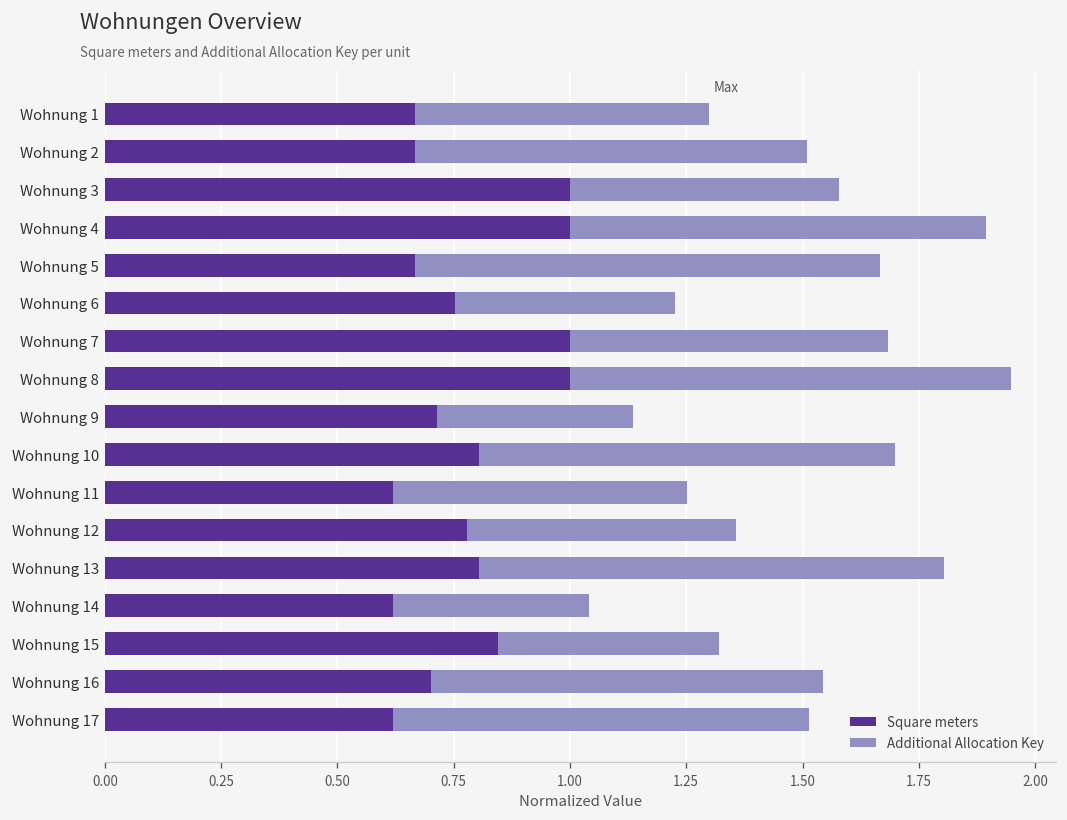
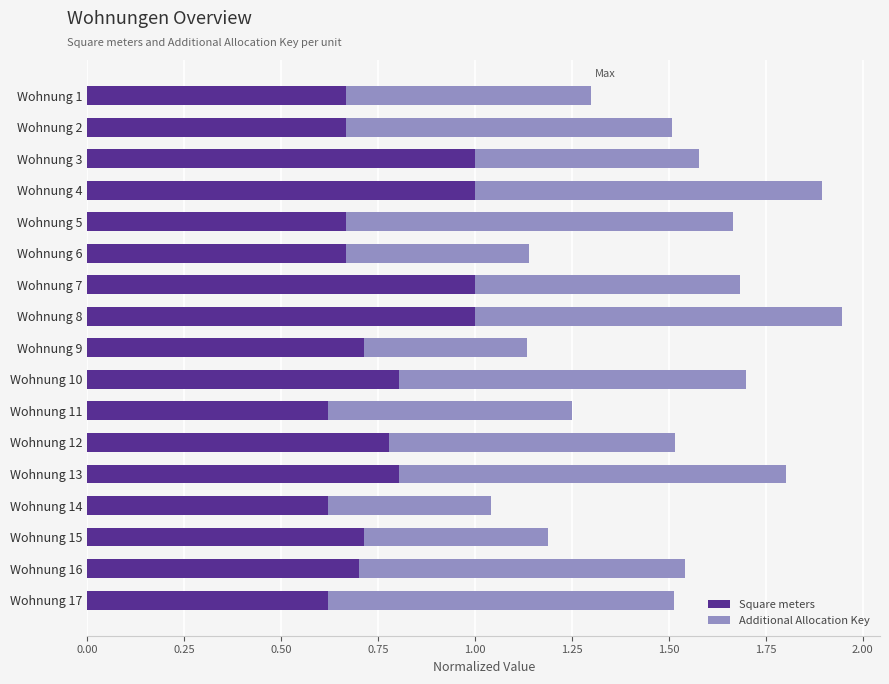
  {
    "Square meters": {
      "Wohnung 1": 0.67,
      "Wohnung 2": 0.67,
      "Wohnung 3": 1.00,
      "Wohnung 4": 1.00,
      "Wohnung 5": 0.67,
-     "Wohnung 6": 0.75,
+     "Wohnung 6": 0.67,
      "Wohnung 7": 1.00,
      "Wohnung 8": 1.00,
      "Wohnung 9": 0.71,
      "Wohnung 10": 0.80,
      "Wohnung 11": 0.62,
      "Wohnung 12": 0.78,
      "Wohnung 13": 0.80,
      "Wohnung 14": 0.62,
-     "Wohnung 15": 0.85,
+     "Wohnung 15": 0.71,
      "Wohnung 16": 0.70,
      "Wohnung 17": 0.62
    },
    "Additional Allocation Key": {
      "Wohnung 1": 0.63,
      "Wohnung 2": 0.84,
      "Wohnung 3": 0.58,
      "Wohnung 4": 0.89,
      "Wohnung 5": 1.00,
      "Wohnung 6": 0.47,
      "Wohnung 7": 0.68,
      "Wohnung 8": 0.95,
      "Wohnung 9": 0.42,
      "Wohnung 10": 0.89,
      "Wohnung 11": 0.63,
-     "Wohnung 12": 0.58,
+     "Wohnung 12": 0.74,
      "Wohnung 13": 1.00,
      "Wohnung 14": 0.42,
      "Wohnung 15": 0.47,
      "Wohnung 16": 0.84,
      "Wohnung 17": 0.89
    }
  }
